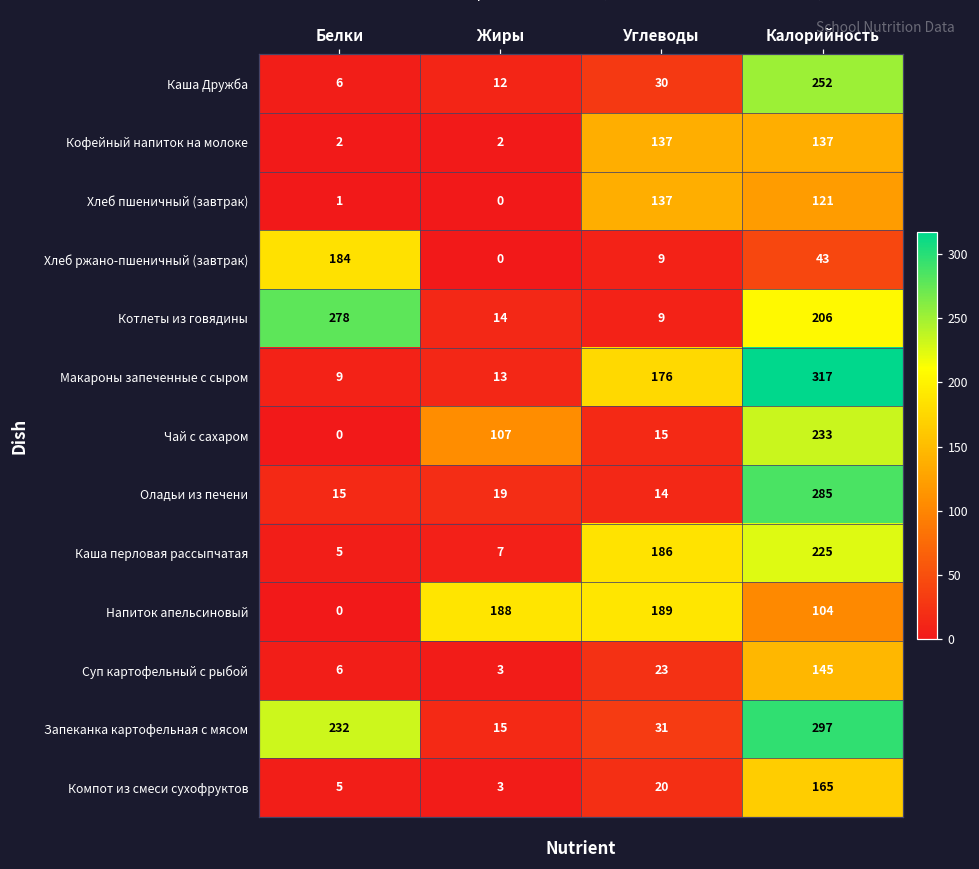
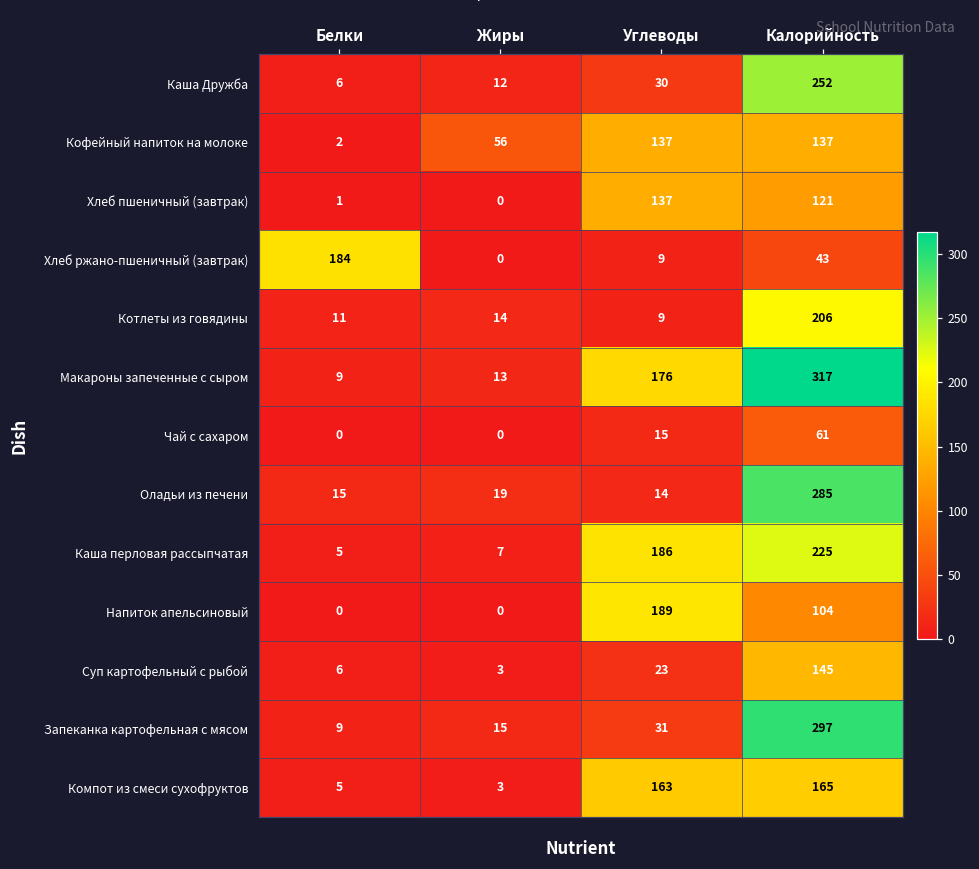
  {
    "Каша Дружба": {
      "Белки": 6,
      "Жиры": 12,
      "Углеводы": 30,
      "Калорийность": 252
    },
    "Кофейный напиток на молоке": {
      "Белки": 2,
-     "Жиры": 2,
+     "Жиры": 56,
      "Углеводы": 137,
      "Калорийность": 137
    },
    "Хлеб пшеничный (завтрак)": {
      "Белки": 1,
      "Жиры": 0,
      "Углеводы": 137,
      "Калорийность": 121
    },
    "Хлеб ржано-пшеничный (завтрак)": {
      "Белки": 184,
      "Жиры": 0,
      "Углеводы": 9,
      "Калорийность": 43
    },
    "Котлеты из говядины": {
-     "Белки": 278,
+     "Белки": 11,
      "Жиры": 14,
      "Углеводы": 9,
      "Калорийность": 206
    },
    "Макароны запеченные с сыром": {
      "Белки": 9,
      "Жиры": 13,
      "Углеводы": 176,
      "Калорийность": 317
    },
    "Чай с сахаром": {
      "Белки": 0,
-     "Жиры": 107,
+     "Жиры": 0,
      "Углеводы": 15,
-     "Калорийность": 233
+     "Калорийность": 61
    },
    "Оладьи из печени": {
      "Белки": 15,
      "Жиры": 19,
      "Углеводы": 14,
      "Калорийность": 285
    },
    "Каша перловая рассыпчатая": {
      "Белки": 5,
      "Жиры": 7,
      "Углеводы": 186,
      "Калорийность": 225
    },
    "Напиток апельсиновый": {
      "Белки": 0,
-     "Жиры": 188,
+     "Жиры": 0,
      "Углеводы": 189,
      "Калорийность": 104
    },
    "Суп картофельный с рыбой": {
      "Белки": 6,
      "Жиры": 3,
      "Углеводы": 23,
      "Калорийность": 145
    },
    "Запеканка картофельная с мясом": {
-     "Белки": 232,
+     "Белки": 9,
      "Жиры": 15,
      "Углеводы": 31,
      "Калорийность": 297
    },
    "Компот из смеси сухофруктов": {
      "Белки": 5,
      "Жиры": 3,
-     "Углеводы": 20,
+     "Углеводы": 163,
      "Калорийность": 165
    }
  }
